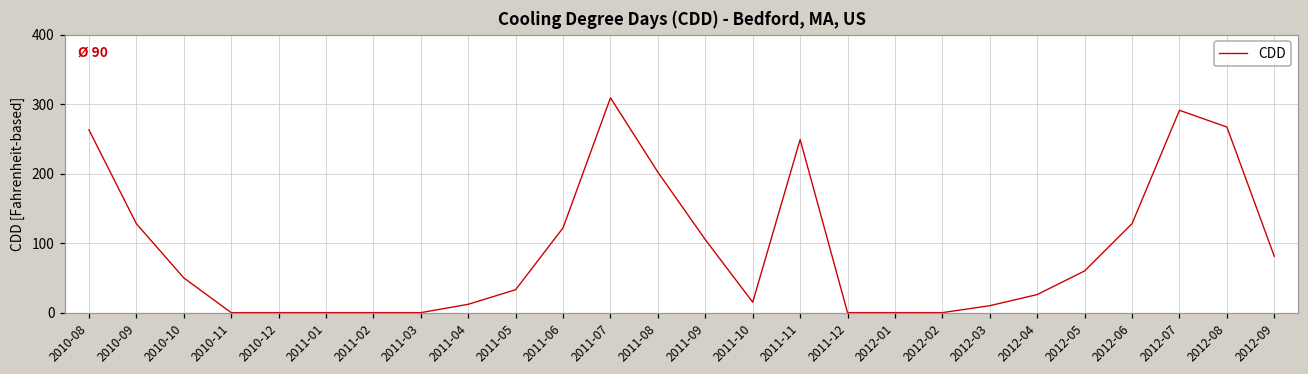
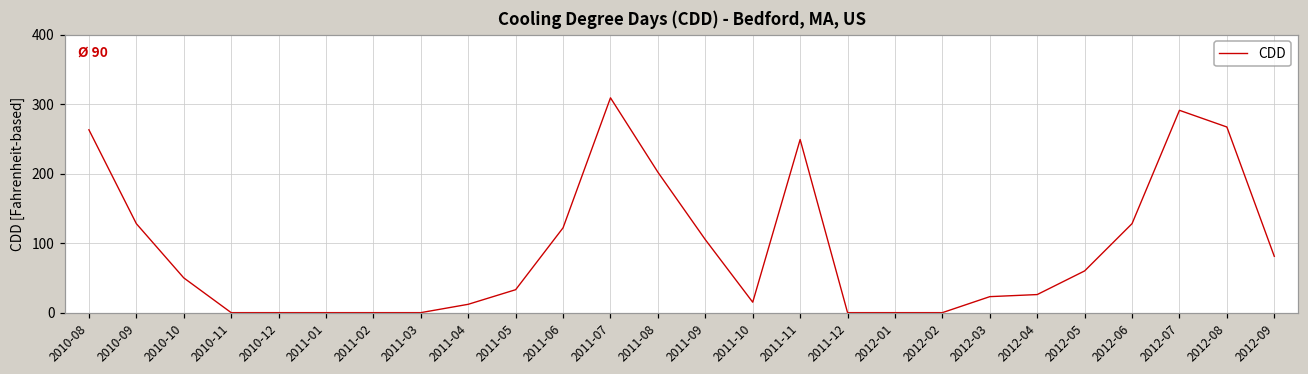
  {
    "2010-08": 260,
    "2010-09": 130,
    "2010-10": 50,
    "2010-11": 0,
    "2010-12": 0,
    "2011-01": 0,
    "2011-02": 0,
    "2011-03": 0,
    "2011-04": 10,
    "2011-05": 30,
    "2011-06": 120,
    "2011-07": 310,
    "2011-08": 200,
    "2011-09": 110,
    "2011-10": 20,
    "2011-11": 250,
    "2011-12": 0,
    "2012-01": 0,
    "2012-02": 0,
-   "2012-03": 10,
+   "2012-03": 20,
    "2012-04": 30,
    "2012-05": 60,
    "2012-06": 130,
    "2012-07": 290,
    "2012-08": 270,
    "2012-09": 80
  }
